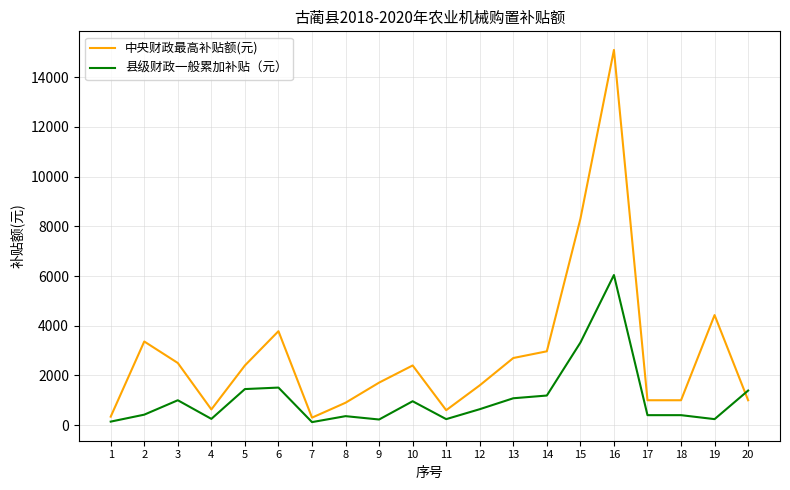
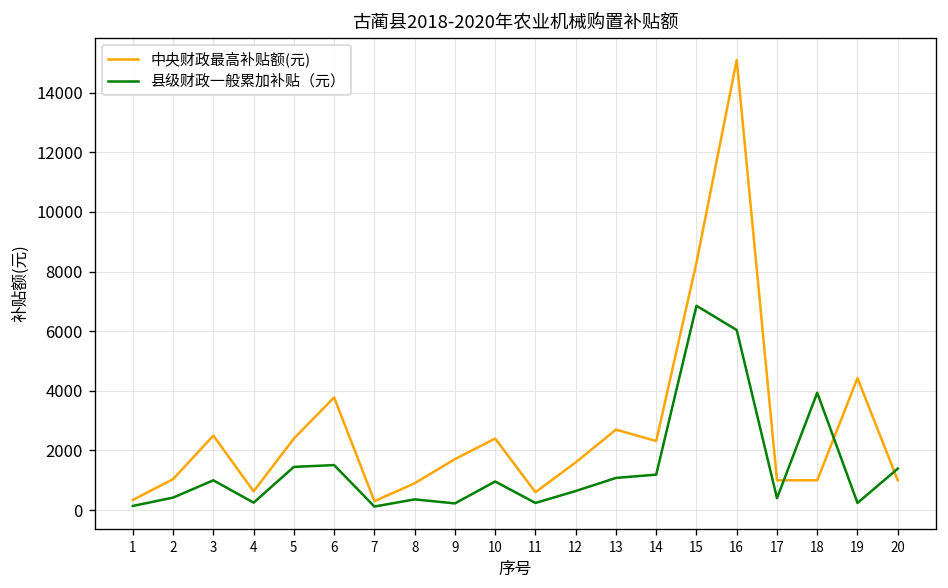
  {
    "中央财政最高补贴额(元)": {
      "1": 300,
-     "2": 3400,
+     "2": 1000,
      "3": 2500,
      "4": 600,
      "5": 2400,
      "6": 3800,
      "7": 300,
      "8": 900,
      "9": 1700,
      "10": 2400,
      "11": 600,
      "12": 1600,
      "13": 2700,
-     "14": 3000,
+     "14": 2300,
      "15": 8300,
      "16": 15100,
      "17": 1000,
      "18": 1000,
      "19": 4400,
      "20": 1000
    },
    "县级财政一般累加补贴（元）": {
      "1": 100,
      "2": 400,
      "3": 1000,
      "4": 300,
      "5": 1500,
      "6": 1500,
      "7": 100,
      "8": 400,
      "9": 200,
      "10": 1000,
      "11": 200,
      "12": 600,
      "13": 1100,
      "14": 1200,
-     "15": 3300,
+     "15": 6900,
      "16": 6000,
      "17": 400,
-     "18": 400,
+     "18": 3900,
      "19": 200,
      "20": 1400
    }
  }
